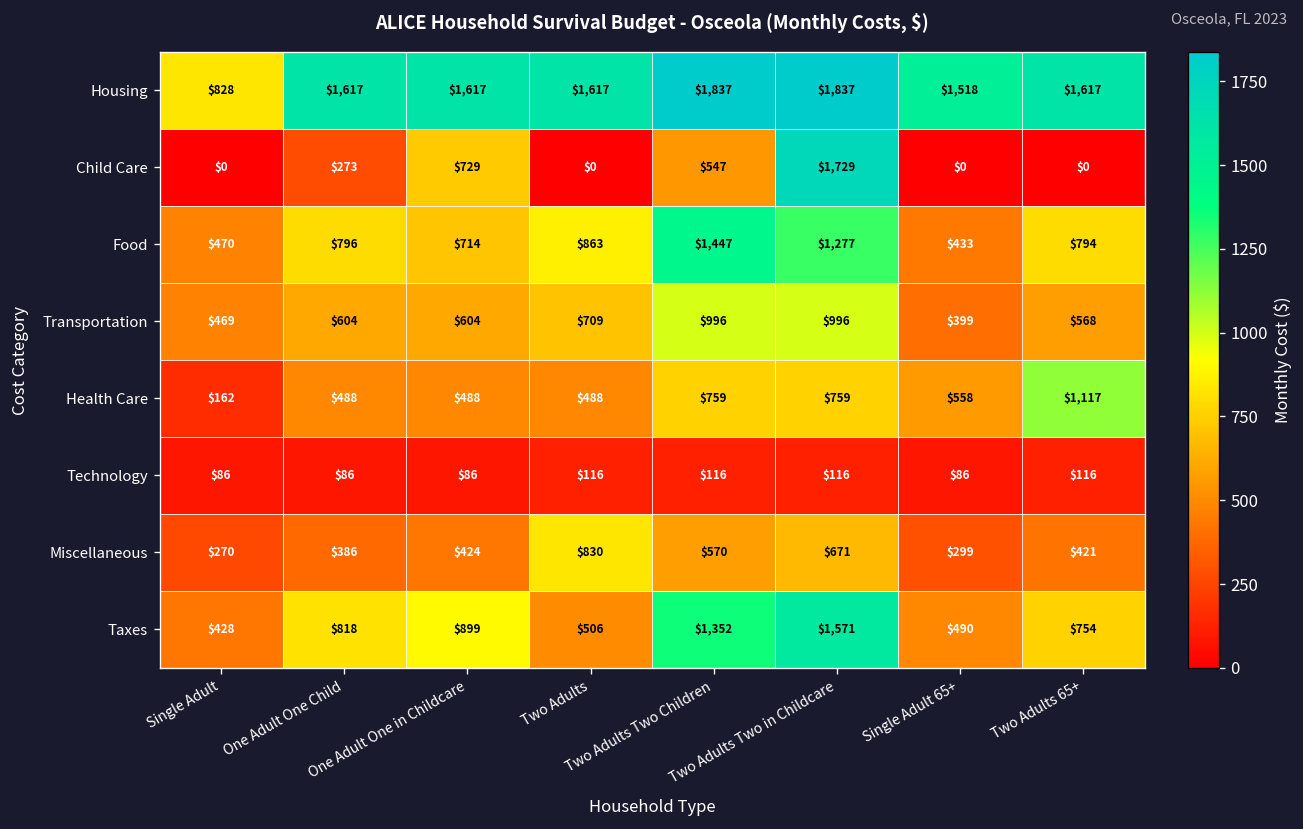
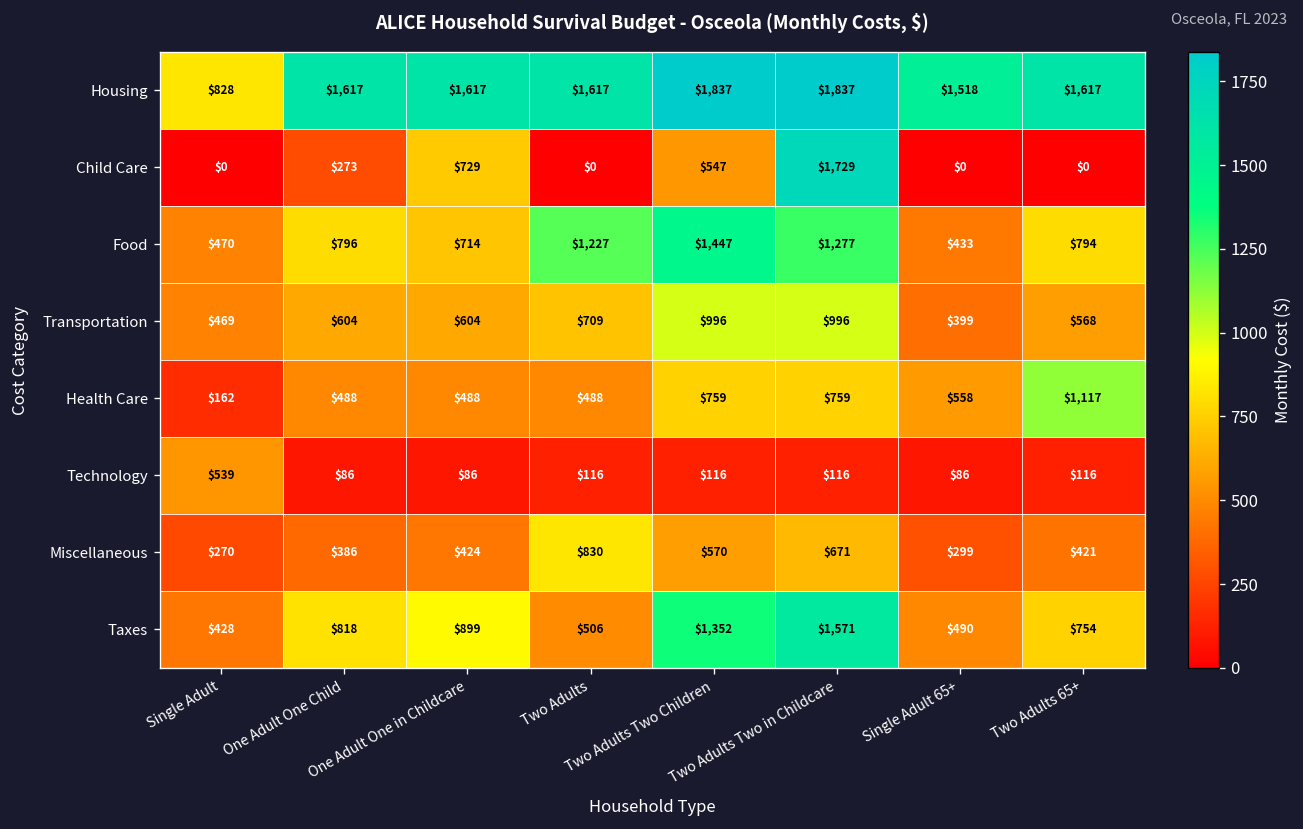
  {
    "Housing": {
      "Single Adult": "$828",
      "One Adult One Child": "$1,617",
      "One Adult One in Childcare": "$1,617",
      "Two Adults": "$1,617",
      "Two Adults Two Children": "$1,837",
      "Two Adults Two in Childcare": "$1,837",
      "Single Adult 65+": "$1,518",
      "Two Adults 65+": "$1,617"
    },
    "Child Care": {
      "Single Adult": "$0",
      "One Adult One Child": "$273",
      "One Adult One in Childcare": "$729",
      "Two Adults": "$0",
      "Two Adults Two Children": "$547",
      "Two Adults Two in Childcare": "$1,729",
      "Single Adult 65+": "$0",
      "Two Adults 65+": "$0"
    },
    "Food": {
      "Single Adult": "$470",
      "One Adult One Child": "$796",
      "One Adult One in Childcare": "$714",
-     "Two Adults": "$863",
+     "Two Adults": "$1,227",
      "Two Adults Two Children": "$1,447",
      "Two Adults Two in Childcare": "$1,277",
      "Single Adult 65+": "$433",
      "Two Adults 65+": "$794"
    },
    "Transportation": {
      "Single Adult": "$469",
      "One Adult One Child": "$604",
      "One Adult One in Childcare": "$604",
      "Two Adults": "$709",
      "Two Adults Two Children": "$996",
      "Two Adults Two in Childcare": "$996",
      "Single Adult 65+": "$399",
      "Two Adults 65+": "$568"
    },
    "Health Care": {
      "Single Adult": "$162",
      "One Adult One Child": "$488",
      "One Adult One in Childcare": "$488",
      "Two Adults": "$488",
      "Two Adults Two Children": "$759",
      "Two Adults Two in Childcare": "$759",
      "Single Adult 65+": "$558",
      "Two Adults 65+": "$1,117"
    },
    "Technology": {
-     "Single Adult": "$86",
+     "Single Adult": "$539",
      "One Adult One Child": "$86",
      "One Adult One in Childcare": "$86",
      "Two Adults": "$116",
      "Two Adults Two Children": "$116",
      "Two Adults Two in Childcare": "$116",
      "Single Adult 65+": "$86",
      "Two Adults 65+": "$116"
    },
    "Miscellaneous": {
      "Single Adult": "$270",
      "One Adult One Child": "$386",
      "One Adult One in Childcare": "$424",
      "Two Adults": "$830",
      "Two Adults Two Children": "$570",
      "Two Adults Two in Childcare": "$671",
      "Single Adult 65+": "$299",
      "Two Adults 65+": "$421"
    },
    "Taxes": {
      "Single Adult": "$428",
      "One Adult One Child": "$818",
      "One Adult One in Childcare": "$899",
      "Two Adults": "$506",
      "Two Adults Two Children": "$1,352",
      "Two Adults Two in Childcare": "$1,571",
      "Single Adult 65+": "$490",
      "Two Adults 65+": "$754"
    }
  }
